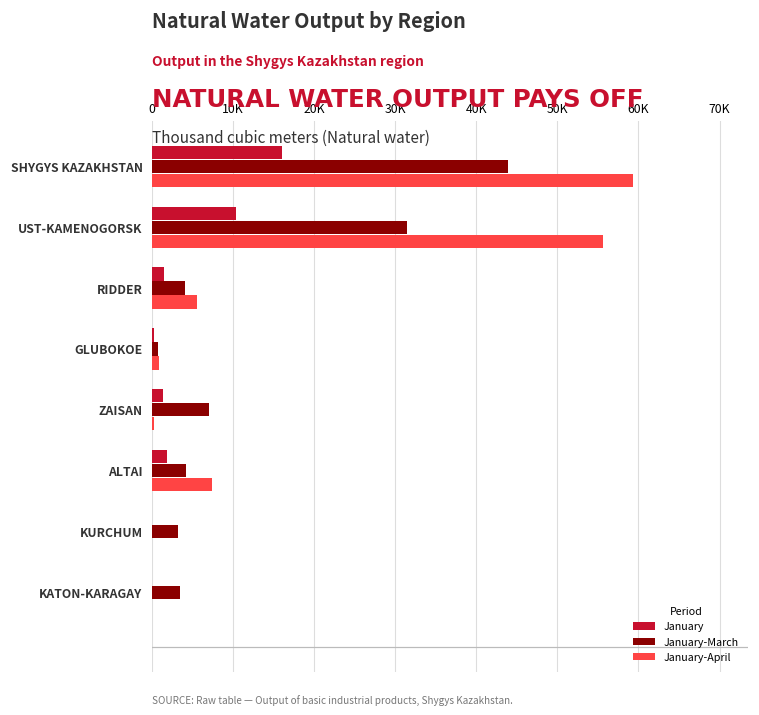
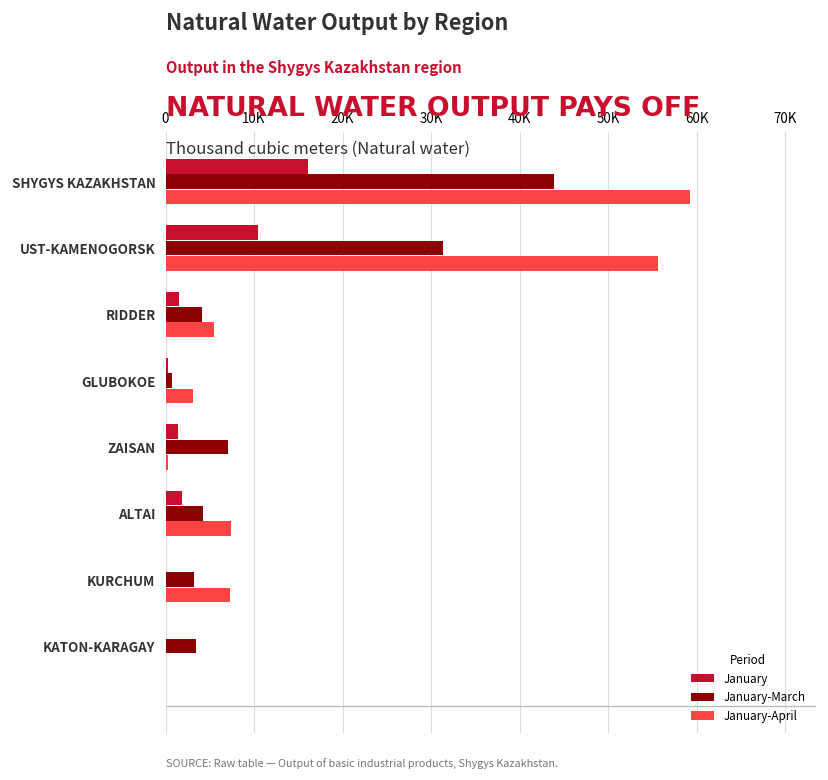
  {
    "January": {
      "SHYGYS KAZAKHSTAN": 16000,
      "UST-KAMENOGORSK": 10000,
      "RIDDER": 1000,
      "ZAISAN": 1000,
      "ALTAI": 2000
    },
    "January-March": {
      "SHYGYS KAZAKHSTAN": 44000,
      "UST-KAMENOGORSK": 31000,
      "RIDDER": 4000,
      "GLUBOKOE": 1000,
      "ZAISAN": 7000,
      "ALTAI": 4000,
      "KURCHUM": 3000,
      "KATON-KARAGAY": 3000
    },
    "January-April": {
      "SHYGYS KAZAKHSTAN": 59000,
      "UST-KAMENOGORSK": 56000,
      "RIDDER": 6000,
-     "GLUBOKOE": 1000,
+     "GLUBOKOE": 3000,
      "ALTAI": 7000,
-     "KURCHUM": 0
+     "KURCHUM": 7000
    }
  }
